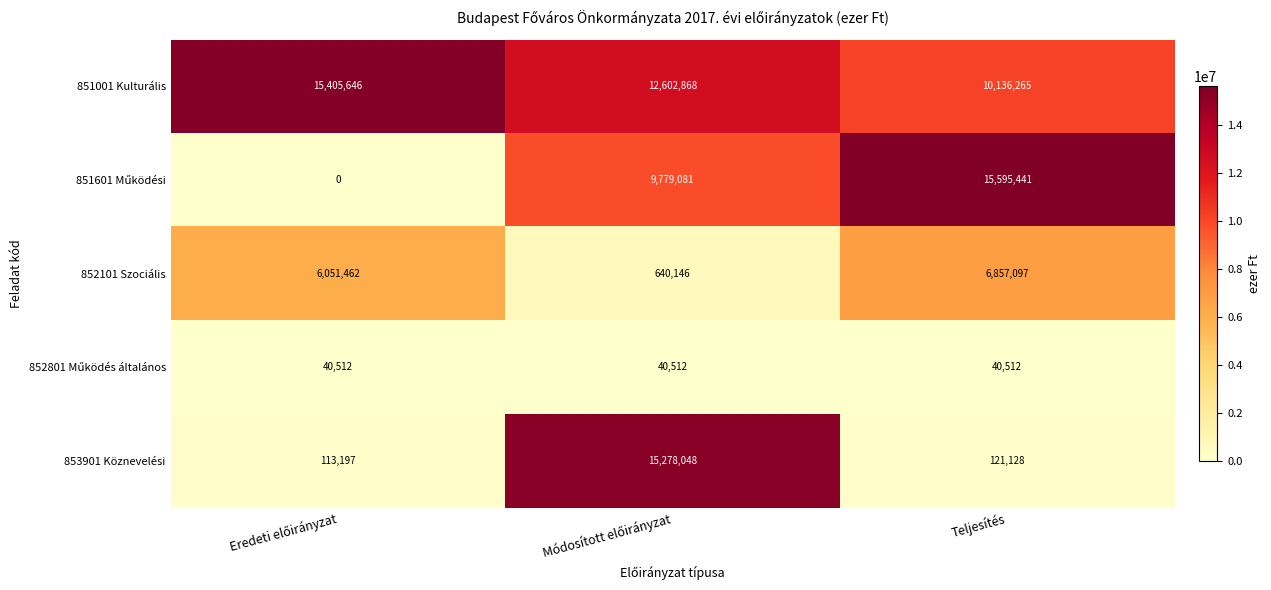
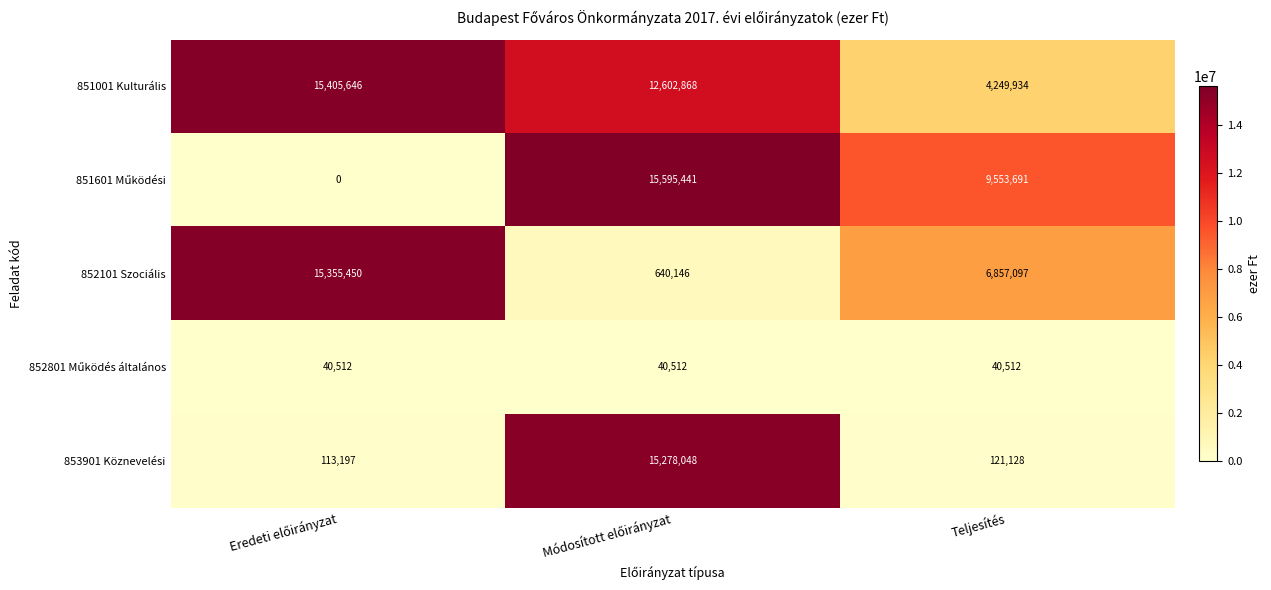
  {
    "851001 Kulturális": {
      "Eredeti előirányzat": "15,405,646",
      "Módosított előirányzat": "12,602,868",
-     "Teljesítés": "10,136,265"
+     "Teljesítés": "4,249,934"
    },
    "851601 Működési": {
      "Eredeti előirányzat": "0",
-     "Módosított előirányzat": "9,779,081",
-     "Teljesítés": "15,595,441"
+     "Módosított előirányzat": "15,595,441",
+     "Teljesítés": "9,553,691"
    },
    "852101 Szociális": {
-     "Eredeti előirányzat": "6,051,462",
+     "Eredeti előirányzat": "15,355,450",
      "Módosított előirányzat": "640,146",
      "Teljesítés": "6,857,097"
    },
    "852801 Működés általános": {
      "Eredeti előirányzat": "40,512",
      "Módosított előirányzat": "40,512",
      "Teljesítés": "40,512"
    },
    "853901 Köznevelési": {
      "Eredeti előirányzat": "113,197",
      "Módosított előirányzat": "15,278,048",
      "Teljesítés": "121,128"
    }
  }
